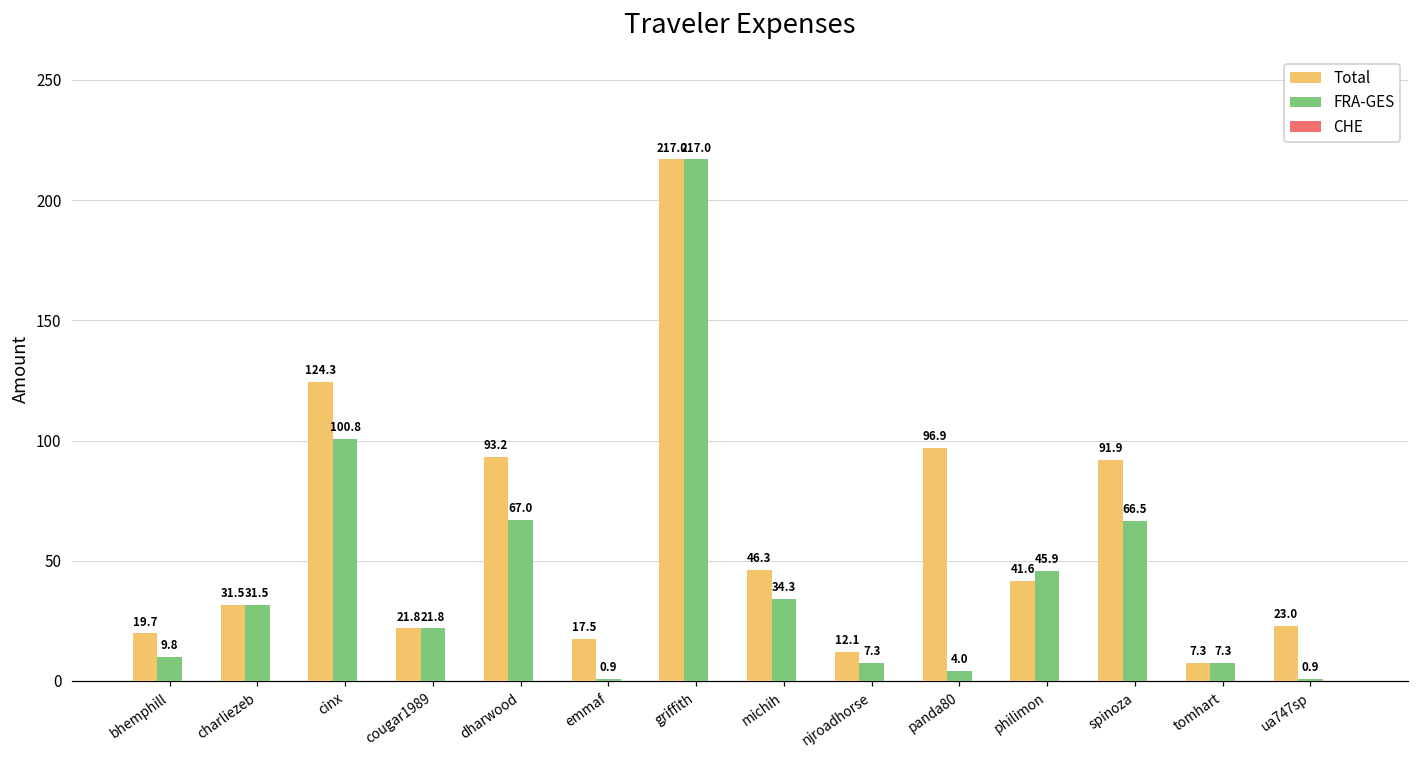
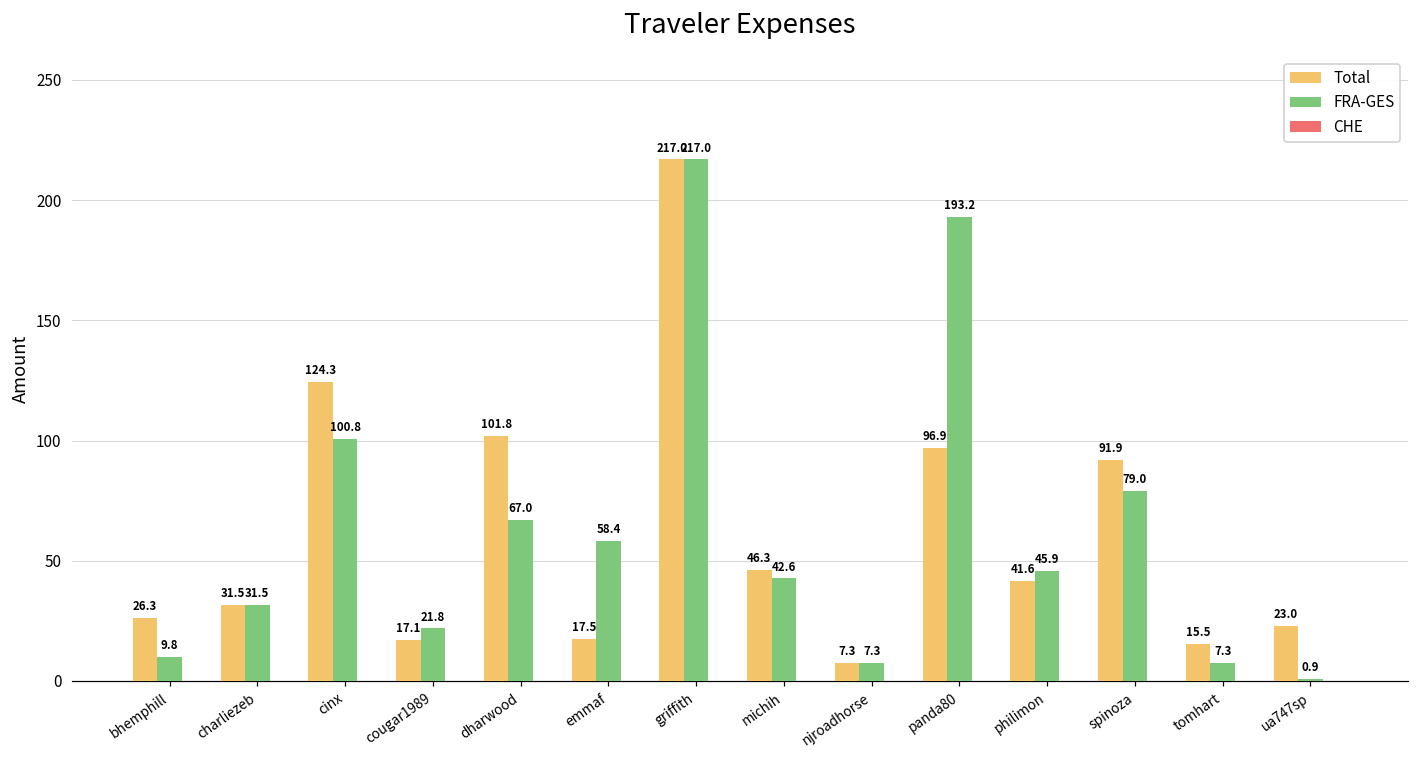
  {
    "Total": {
-     "bhemphill": 19.7,
+     "bhemphill": 26.3,
      "charliezeb": 31.5,
      "cinx": 124.3,
-     "cougar1989": 21.8,
-     "dharwood": 93.2,
+     "cougar1989": 17.1,
+     "dharwood": 101.8,
      "emmaf": 17.5,
      "michih": 46.3,
-     "njroadhorse": 12.1,
+     "njroadhorse": 7.3,
      "panda80": 96.9,
      "philimon": 41.6,
      "spinoza": 91.9,
-     "tomhart": 7.3,
+     "tomhart": 15.5,
      "ua747sp": 23.0
    },
    "FRA-GES": {
      "bhemphill": 9.8,
      "charliezeb": 31.5,
      "cinx": 100.8,
      "cougar1989": 21.8,
      "dharwood": 67.0,
-     "emmaf": 0.9,
-     "michih": 34.3,
+     "emmaf": 58.4,
+     "michih": 42.6,
      "njroadhorse": 7.3,
-     "panda80": 4.0,
+     "panda80": 193.2,
      "philimon": 45.9,
-     "spinoza": 66.5,
+     "spinoza": 79.0,
      "tomhart": 7.3,
      "ua747sp": 0.9
    },
    "CHE": {
      "bhemphill": 0,
      "charliezeb": 0,
      "cinx": 0,
      "cougar1989": 0,
      "dharwood": 0,
      "emmaf": 0,
      "griffith": 0,
      "michih": 0,
      "njroadhorse": 0,
      "panda80": 0,
      "philimon": 0,
      "spinoza": 0,
      "tomhart": 0,
      "ua747sp": 0
    }
  }
